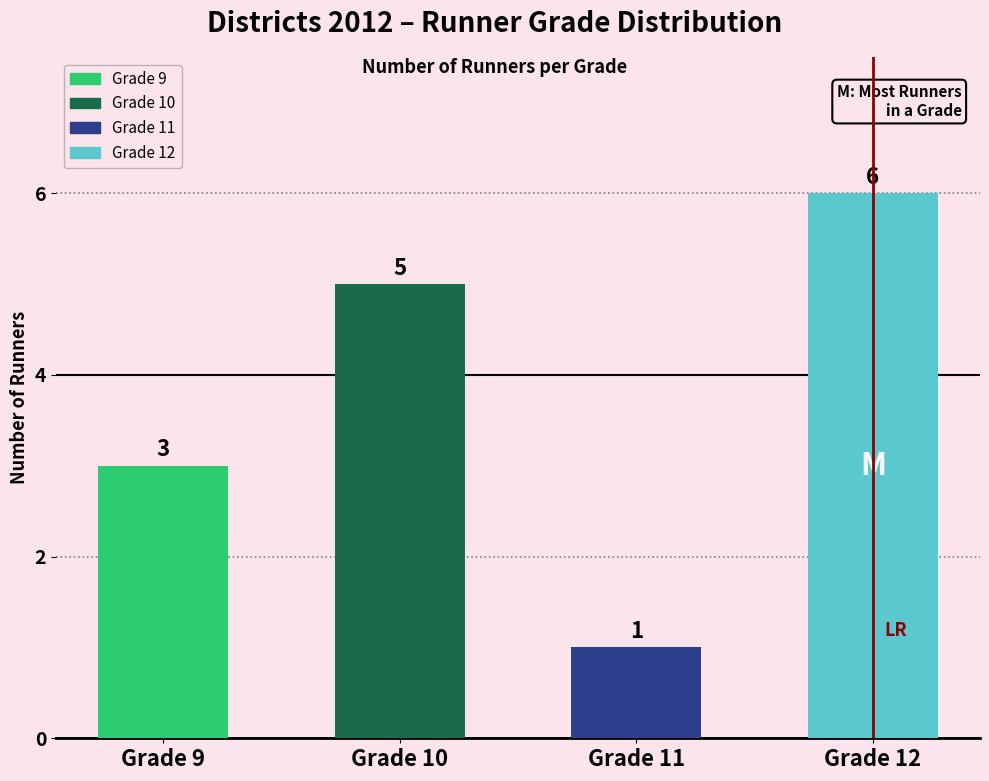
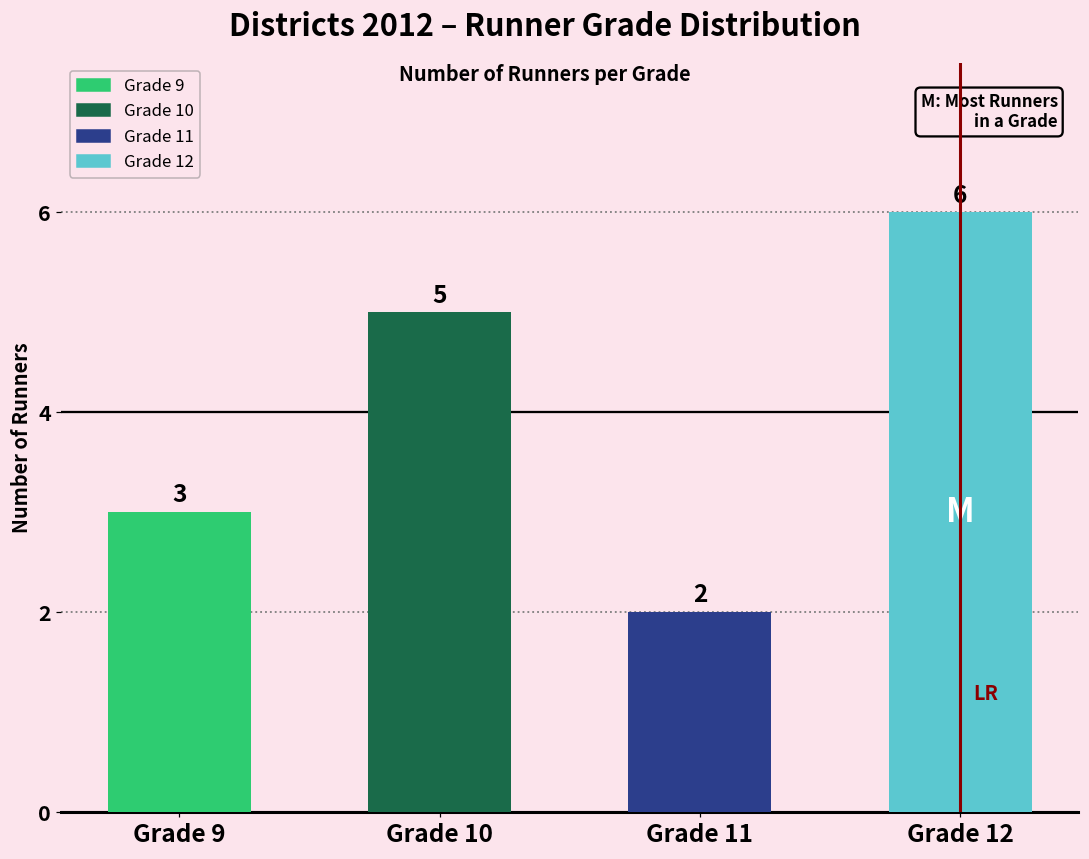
  {
    "Grade 9": 3,
    "Grade 10": 5,
-   "Grade 11": 1,
+   "Grade 11": 2,
    "Grade 12": 6
  }
